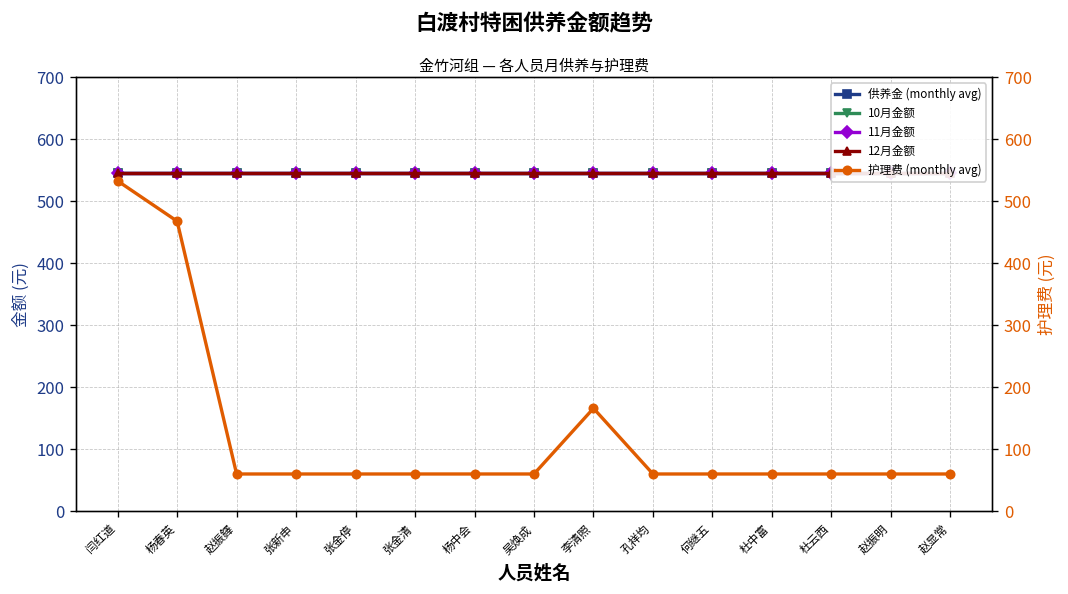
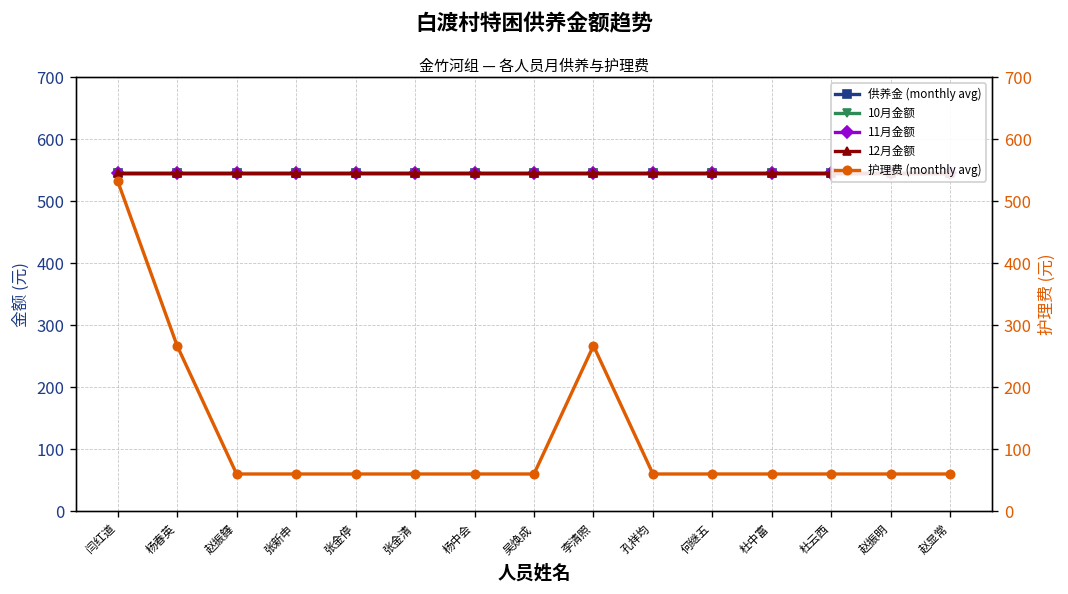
  {
    "12月金额": {
      "闫红道": 550,
      "杨春英": 550,
      "赵振鐸": 550,
      "张新申": 550,
      "张金停": 550,
      "张金清": 550,
      "杨中会": 550,
      "吴焕成": 550,
      "李清照": 550,
      "孔祥均": 550,
      "何继五": 550,
      "杜中富": 550
    },
    "护理费 (monthly avg)": {
      "闫红道": 530,
-     "杨春英": 470,
+     "杨春英": 270,
      "赵振鐸": 60,
      "张新申": 60,
      "张金停": 60,
      "张金清": 60,
      "杨中会": 60,
      "吴焕成": 60,
-     "李清照": 170,
+     "李清照": 270,
      "孔祥均": 60,
      "何继五": 60,
      "杜中富": 60,
      "杜云西": 60,
      "赵振明": 60,
      "赵显常": 60
    }
  }
